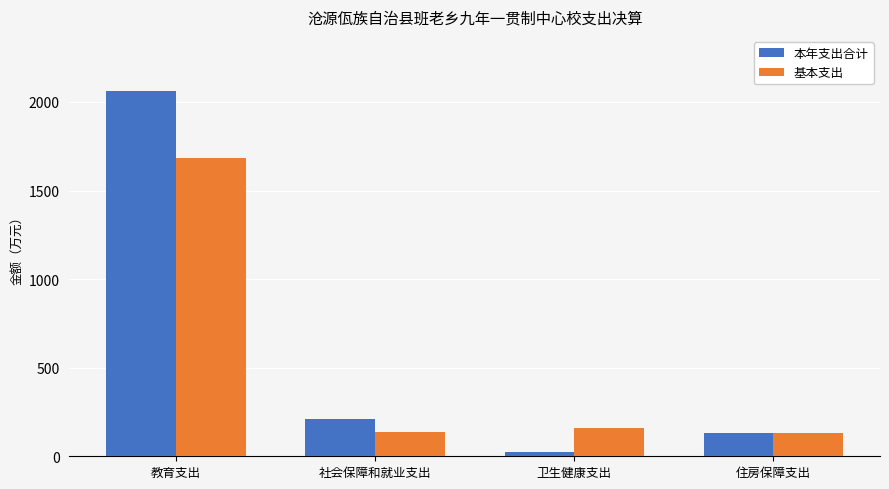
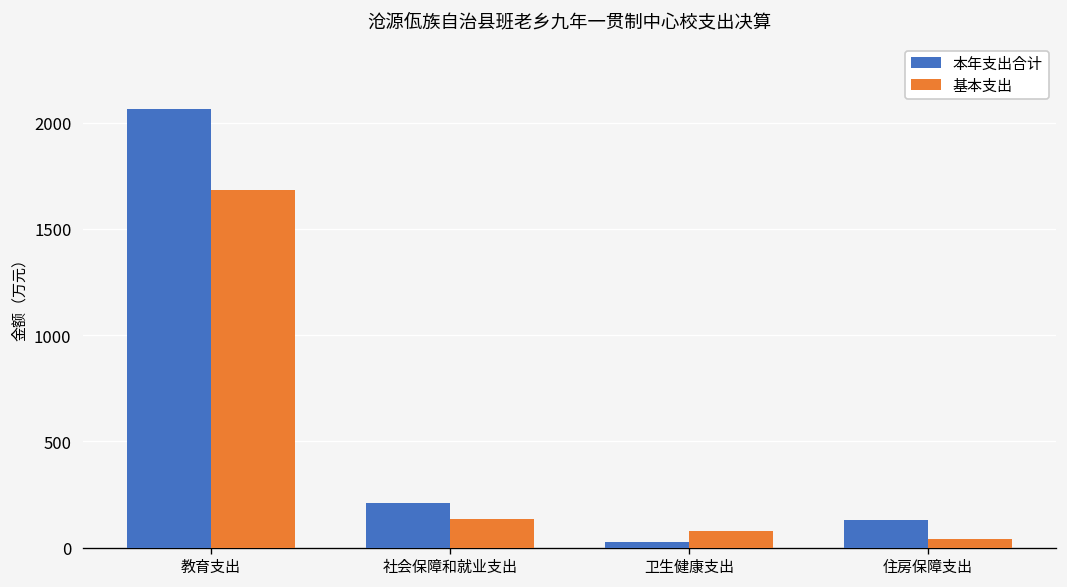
  {
    "本年支出合计": {
      "教育支出": 2060,
      "社会保障和就业支出": 210,
      "卫生健康支出": 30,
      "住房保障支出": 130
    },
    "基本支出": {
      "教育支出": 1690,
      "社会保障和就业支出": 140,
-     "卫生健康支出": 160,
-     "住房保障支出": 130
+     "卫生健康支出": 80,
+     "住房保障支出": 40
    }
  }
